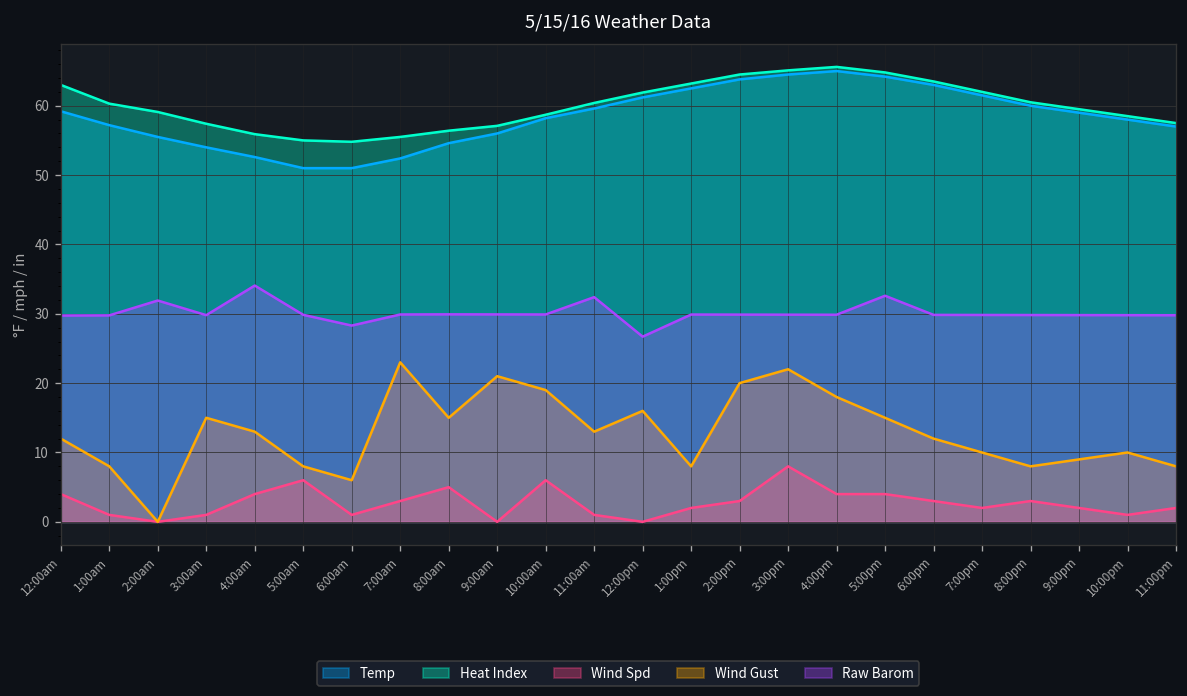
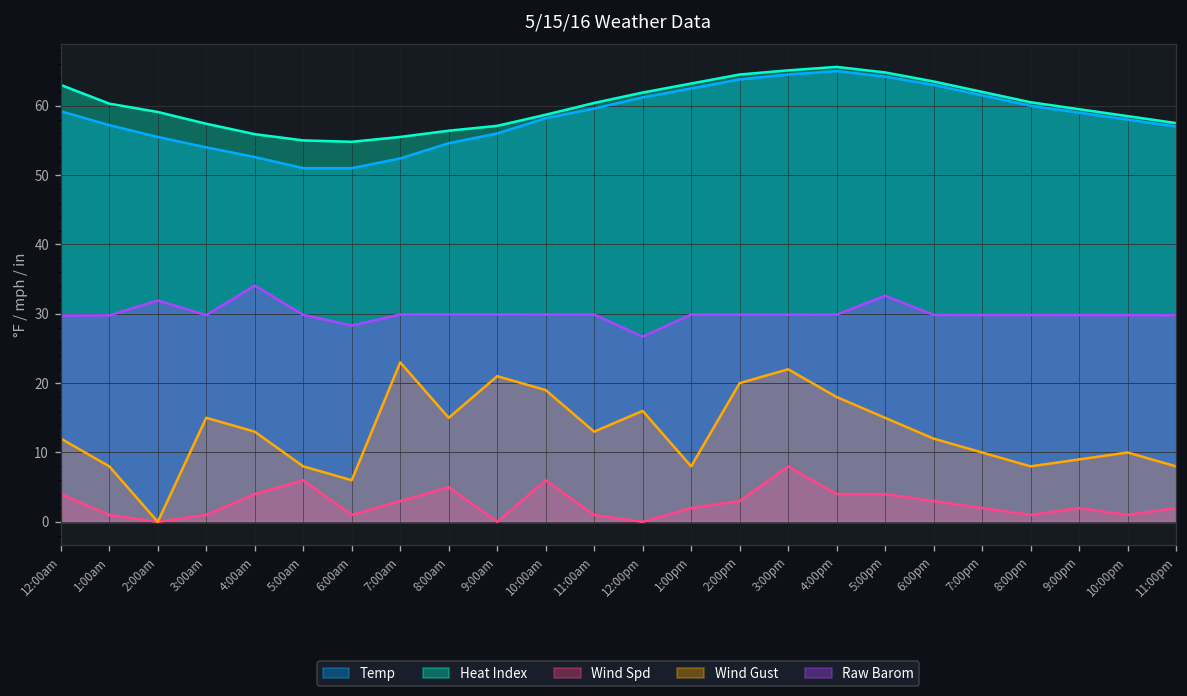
  {
    "Wind Spd": {
      "12:00am": 4,
      "1:00am": 1,
      "3:00am": 1,
      "4:00am": 4,
      "5:00am": 6,
      "6:00am": 1,
      "7:00am": 3,
      "8:00am": 5,
      "9:00am": 0,
      "10:00am": 6,
      "11:00am": 1,
      "12:00pm": 0,
      "1:00pm": 2,
      "2:00pm": 3,
      "3:00pm": 8,
      "4:00pm": 4,
      "5:00pm": 4,
      "6:00pm": 3,
      "7:00pm": 2,
-     "8:00pm": 3,
+     "8:00pm": 1,
      "9:00pm": 2,
      "10:00pm": 1,
      "11:00pm": 2
    },
    "Wind Gust": {
      "12:00am": 12,
      "1:00am": 8,
      "3:00am": 15,
      "4:00am": 13,
      "5:00am": 8,
      "6:00am": 6,
      "7:00am": 23,
      "8:00am": 15,
      "9:00am": 21,
      "10:00am": 19,
      "11:00am": 13,
      "12:00pm": 16,
      "1:00pm": 8,
      "2:00pm": 20,
      "3:00pm": 22,
      "4:00pm": 18,
      "5:00pm": 15,
      "6:00pm": 12,
      "7:00pm": 10,
      "8:00pm": 8,
      "9:00pm": 9,
      "10:00pm": 10,
      "11:00pm": 8
    },
    "Raw Barom": {
      "12:00am": 30,
      "1:00am": 30,
      "2:00am": 32,
      "3:00am": 30,
      "4:00am": 34,
      "5:00am": 30,
      "6:00am": 28,
      "7:00am": 30,
      "8:00am": 30,
      "9:00am": 30,
      "10:00am": 30,
-     "11:00am": 32,
+     "11:00am": 30,
      "12:00pm": 27,
      "1:00pm": 30,
      "2:00pm": 30,
      "3:00pm": 30,
      "4:00pm": 30,
      "5:00pm": 33,
      "6:00pm": 30,
      "7:00pm": 30,
      "8:00pm": 30,
      "9:00pm": 30,
      "10:00pm": 30,
      "11:00pm": 30
    }
  }
